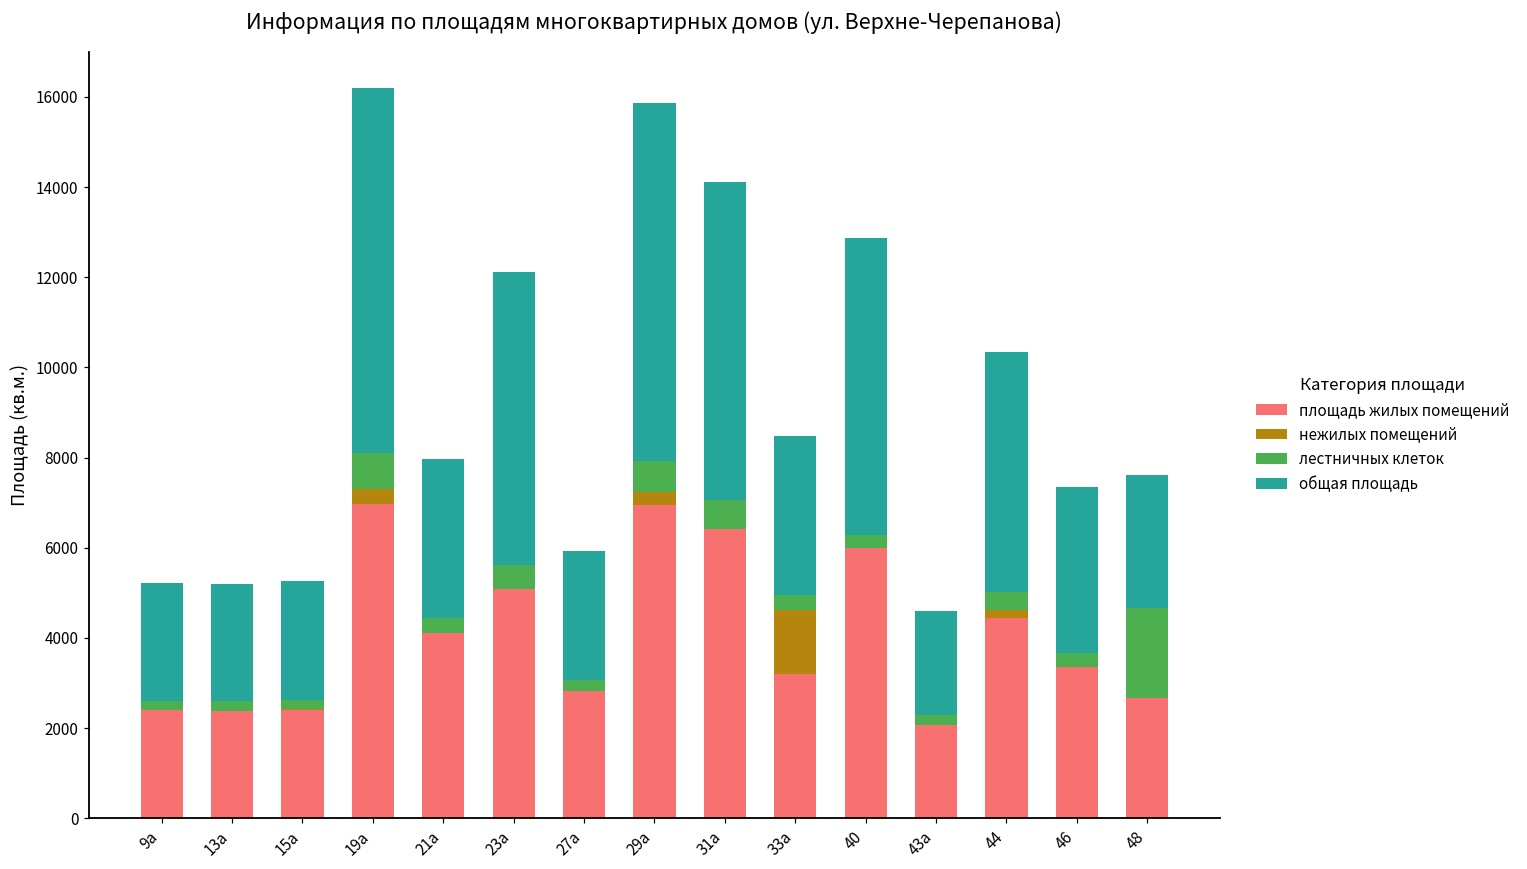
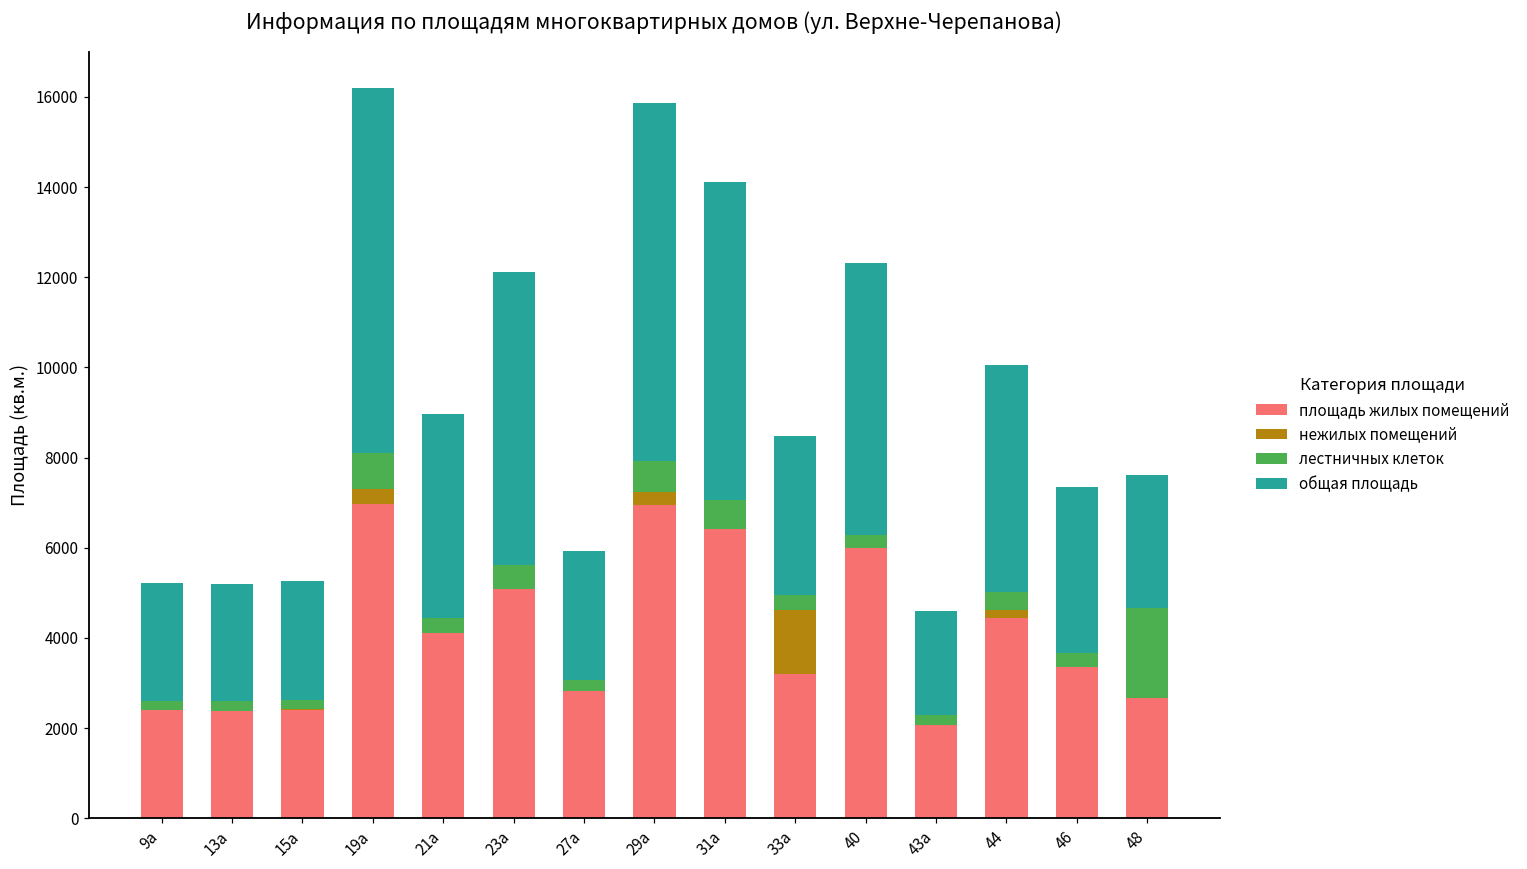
  {
    "площадь жилых помещений": {
      "9а": 2400,
      "13а": 2400,
      "15а": 2400,
      "19а": 7000,
      "21а": 4100,
      "23а": 5100,
      "27а": 2800,
      "29а": 7000,
      "31а": 6400,
      "33а": 3200,
      "40": 6000,
      "43а": 2100,
      "44": 4400,
      "46": 3400,
      "48": 2700
    },
    "нежилых помещений": {
      "9а": 0,
      "13а": 0,
      "19а": 300,
      "21а": 0,
      "23а": 0,
      "27а": 0,
      "29а": 300,
      "31а": 0,
      "33а": 1400,
      "40": 0,
      "43а": 0,
      "44": 200,
      "46": 0,
      "48": 0
    },
    "лестничных клеток": {
      "9а": 200,
      "13а": 200,
      "15а": 200,
      "19а": 800,
      "21а": 300,
      "23а": 500,
      "27а": 200,
      "29а": 700,
      "31а": 600,
      "33а": 300,
      "40": 300,
      "43а": 200,
      "44": 400,
      "46": 300,
      "48": 2000
    },
    "общая площадь": {
      "9а": 2600,
      "13а": 2600,
      "15а": 2600,
      "19а": 8100,
-     "21а": 3500,
+     "21а": 4500,
      "23а": 6500,
      "27а": 2800,
      "29а": 7900,
      "31а": 7100,
      "33а": 3500,
-     "40": 6600,
+     "40": 6000,
      "43а": 2300,
-     "44": 5300,
+     "44": 5000,
      "46": 3700,
      "48": 3000
    }
  }
